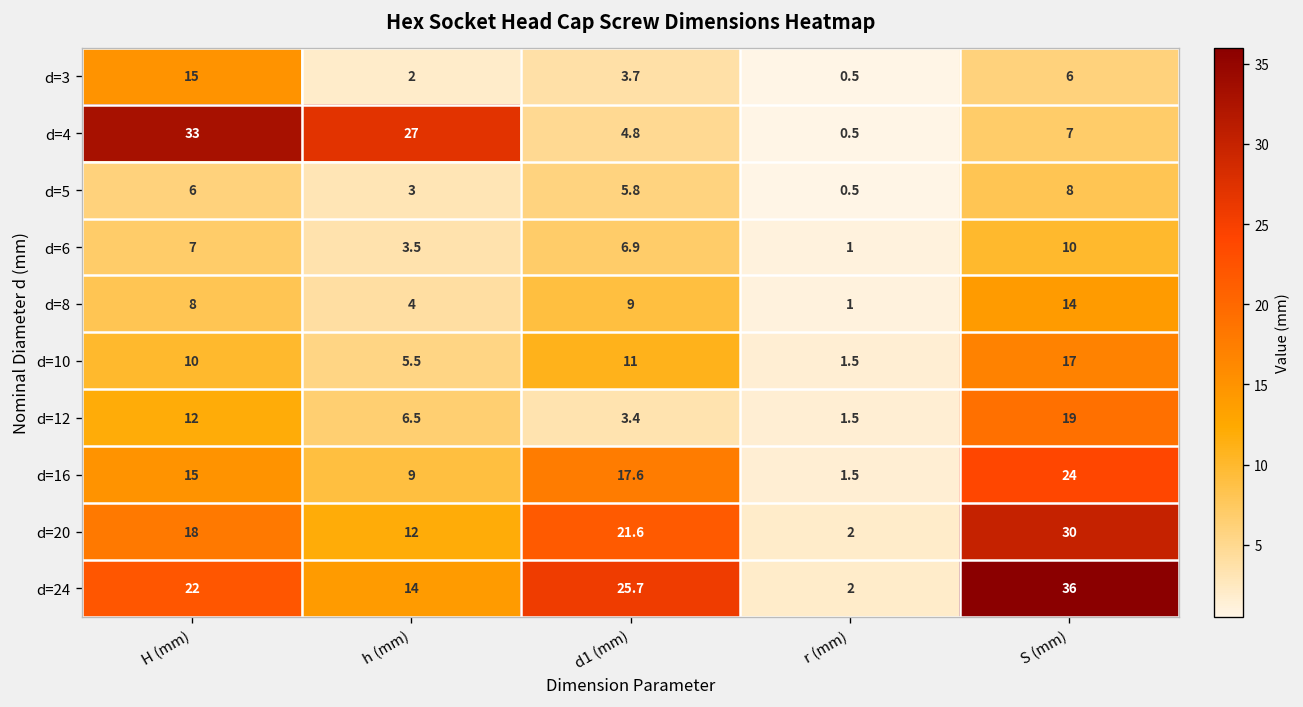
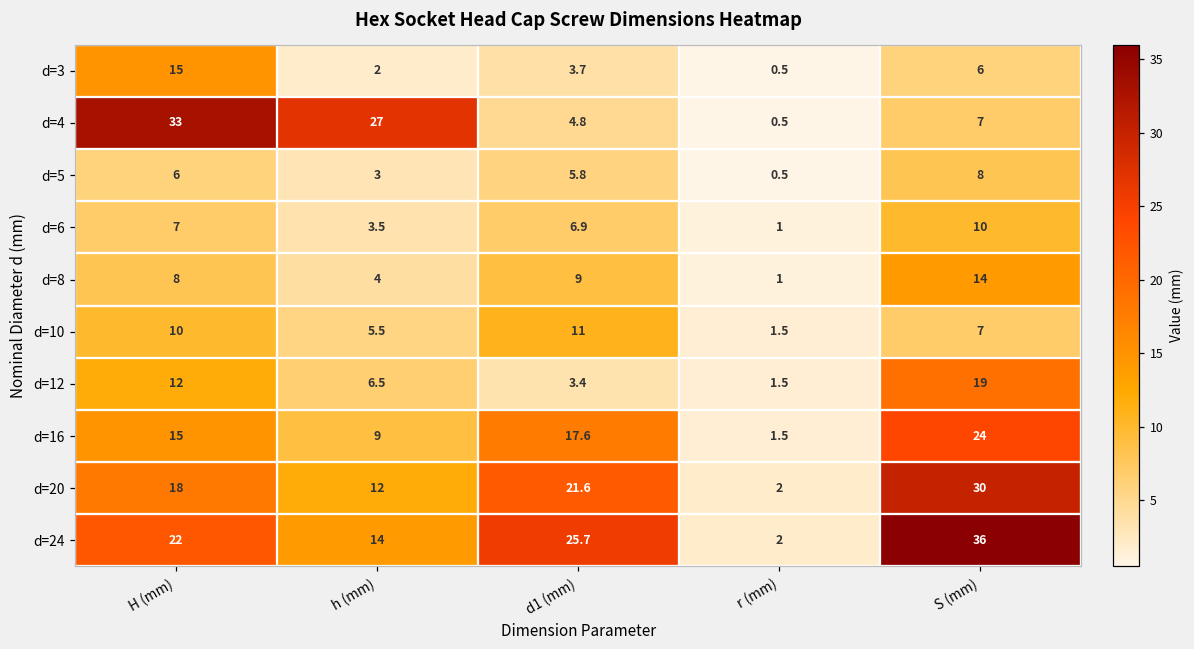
  {
    "d=3": {
      "H (mm)": 15,
      "h (mm)": 2,
      "d1 (mm)": 3.7,
      "r (mm)": 0.5,
      "S (mm)": 6
    },
    "d=4": {
      "H (mm)": 33,
      "h (mm)": 27,
      "d1 (mm)": 4.8,
      "r (mm)": 0.5,
      "S (mm)": 7
    },
    "d=5": {
      "H (mm)": 6,
      "h (mm)": 3,
      "d1 (mm)": 5.8,
      "r (mm)": 0.5,
      "S (mm)": 8
    },
    "d=6": {
      "H (mm)": 7,
      "h (mm)": 3.5,
      "d1 (mm)": 6.9,
      "r (mm)": 1,
      "S (mm)": 10
    },
    "d=8": {
      "H (mm)": 8,
      "h (mm)": 4,
      "d1 (mm)": 9,
      "r (mm)": 1,
      "S (mm)": 14
    },
    "d=10": {
      "H (mm)": 10,
      "h (mm)": 5.5,
      "d1 (mm)": 11,
      "r (mm)": 1.5,
-     "S (mm)": 17
+     "S (mm)": 7
    },
    "d=12": {
      "H (mm)": 12,
      "h (mm)": 6.5,
      "d1 (mm)": 3.4,
      "r (mm)": 1.5,
      "S (mm)": 19
    },
    "d=16": {
      "H (mm)": 15,
      "h (mm)": 9,
      "d1 (mm)": 17.6,
      "r (mm)": 1.5,
      "S (mm)": 24
    },
    "d=20": {
      "H (mm)": 18,
      "h (mm)": 12,
      "d1 (mm)": 21.6,
      "r (mm)": 2,
      "S (mm)": 30
    },
    "d=24": {
      "H (mm)": 22,
      "h (mm)": 14,
      "d1 (mm)": 25.7,
      "r (mm)": 2,
      "S (mm)": 36
    }
  }
